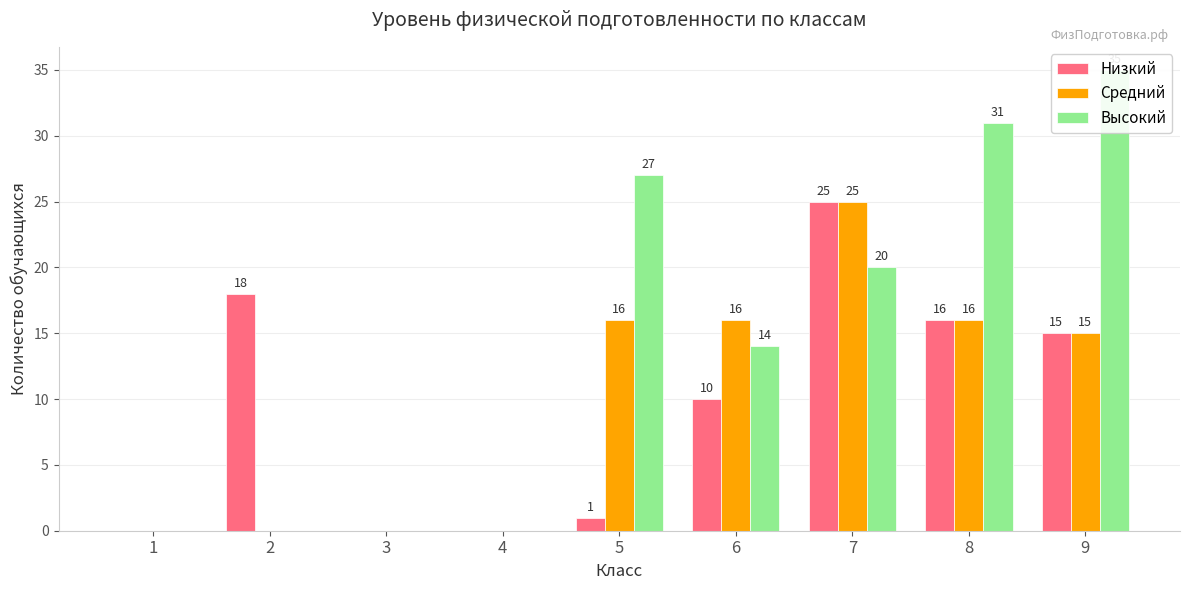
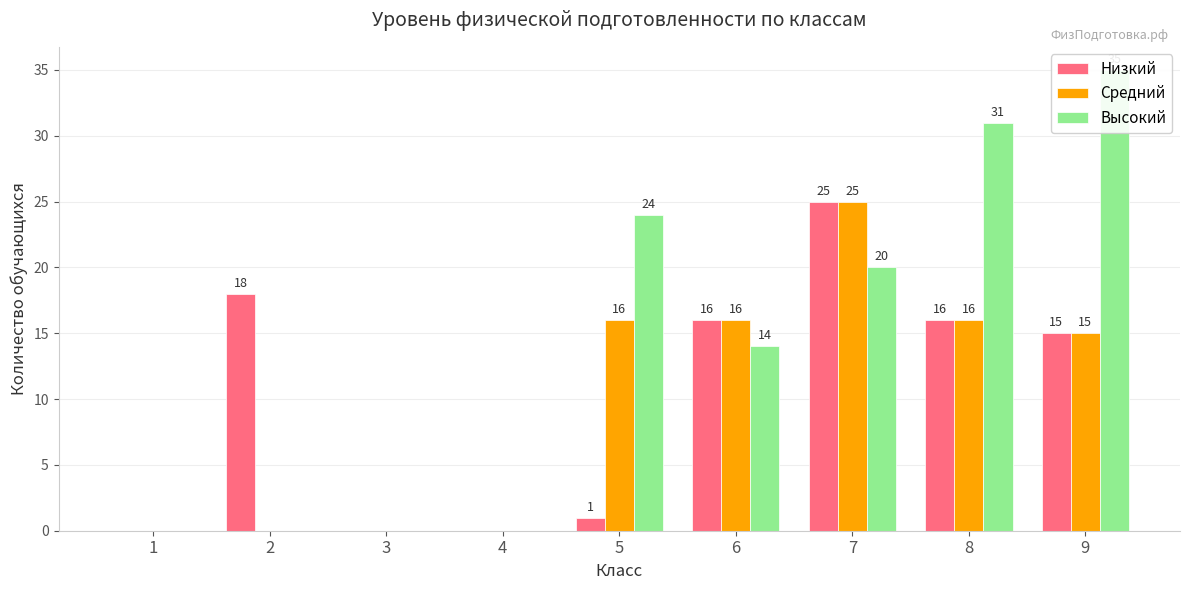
  {
    "Низкий": {
      "2": 18,
      "5": 1,
-     "6": 10,
+     "6": 16,
      "7": 25,
      "8": 16,
      "9": 15
    },
    "Средний": {
      "5": 16,
      "6": 16,
      "7": 25,
      "8": 16,
      "9": 15
    },
    "Высокий": {
-     "5": 27,
+     "5": 24,
      "6": 14,
      "7": 20,
      "8": 31
    }
  }
